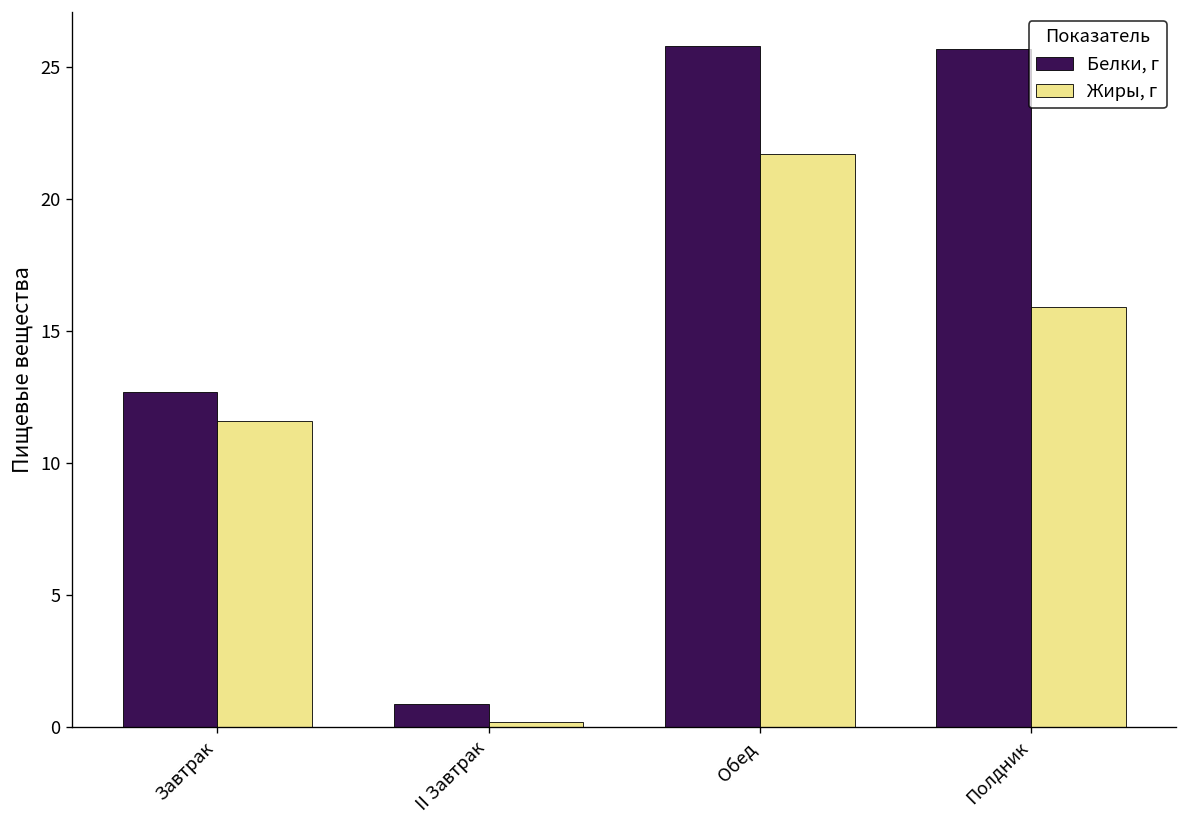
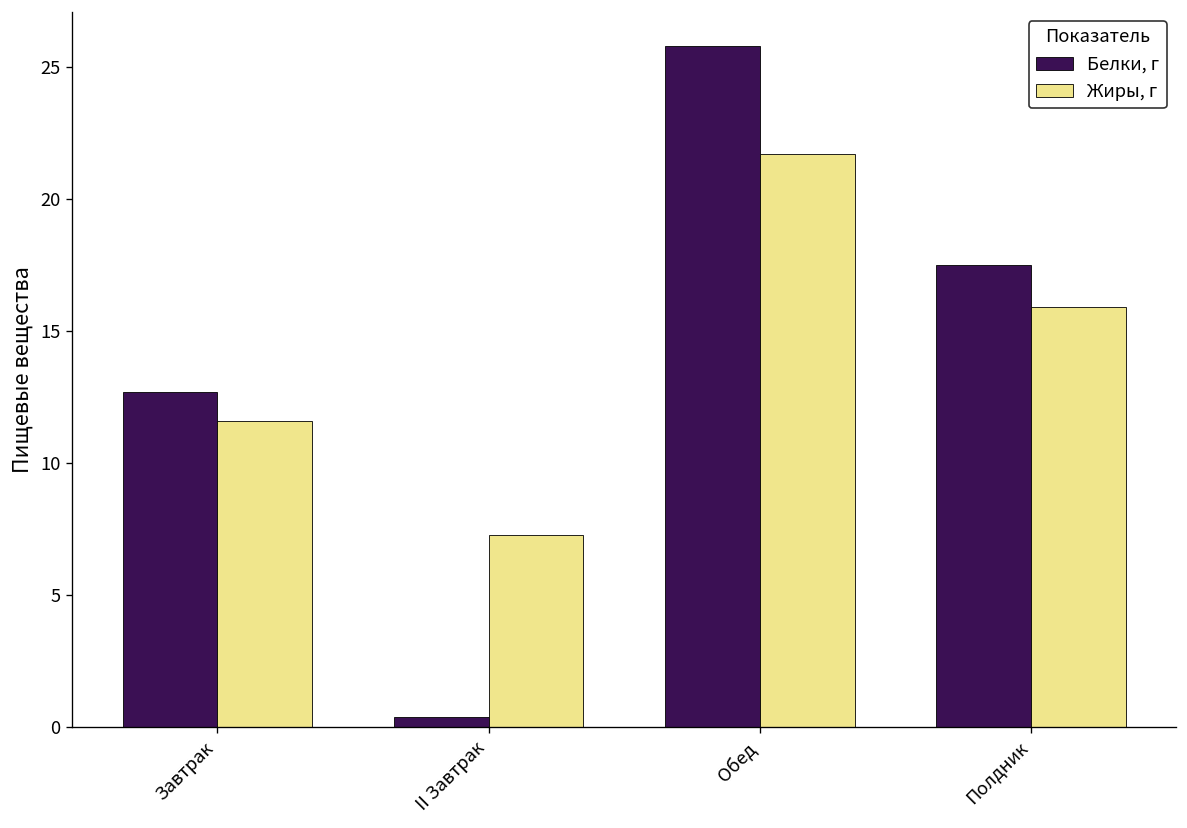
  {
    "Белки, г": {
      "Завтрак": 12.7,
-     "II Завтрак": 0.9,
+     "II Завтрак": 0.4,
      "Обед": 25.8,
-     "Полдник": 25.7
+     "Полдник": 17.5
    },
    "Жиры, г": {
      "Завтрак": 11.6,
-     "II Завтрак": 0.2,
+     "II Завтрак": 7.3,
      "Обед": 21.7,
      "Полдник": 15.9
    }
  }
